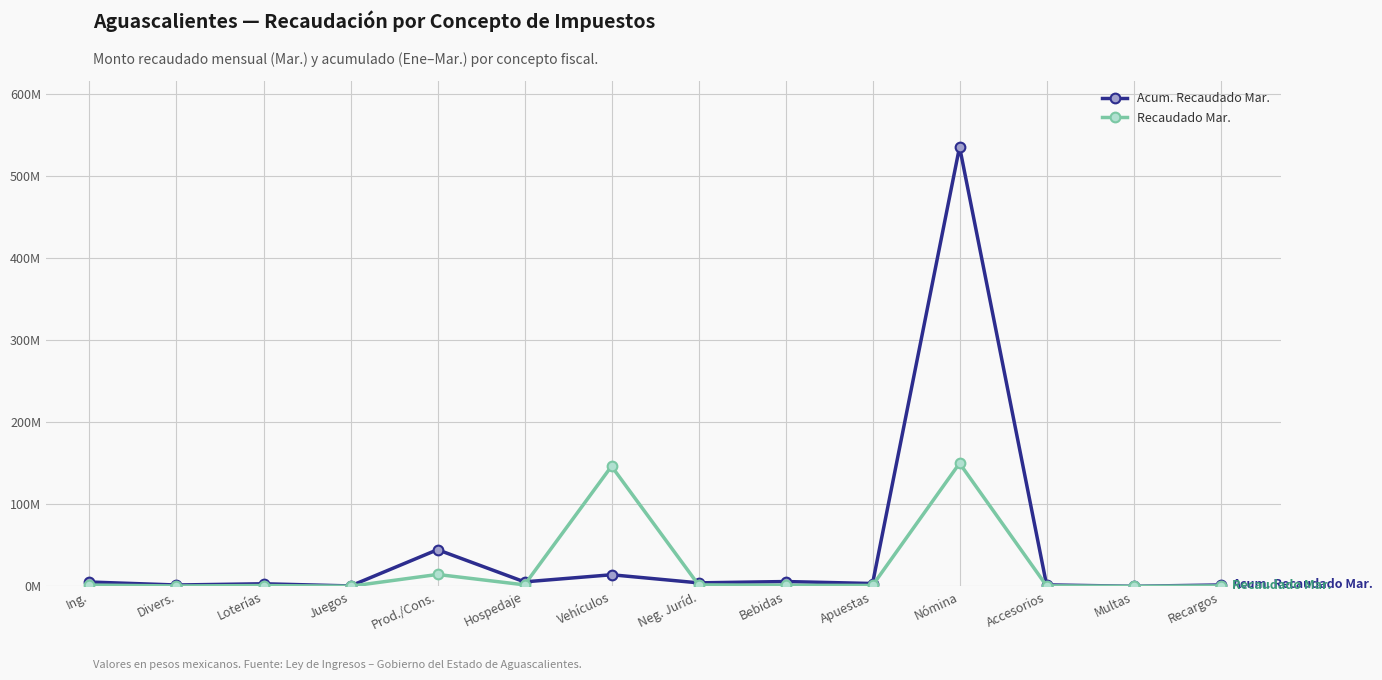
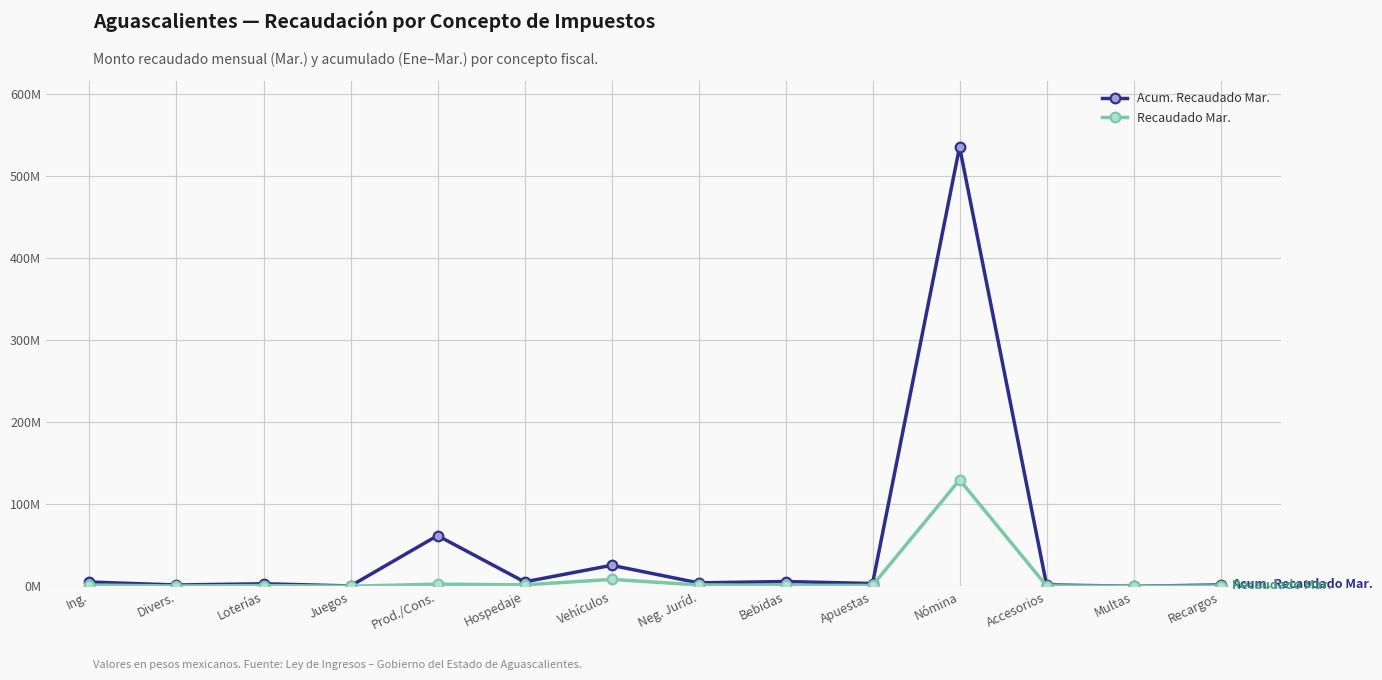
  {
    "Acum. Recaudado Mar.": {
      "Ing.": 10000000,
-     "Prod./Cons.": 40000000,
+     "Prod./Cons.": 60000000,
      "Hospedaje": 10000000,
-     "Vehículos": 10000000,
+     "Vehículos": 30000000,
      "Bebidas": 10000000,
      "Nómina": 540000000
    },
    "Recaudado Mar.": {
      "Ing.": 0,
-     "Prod./Cons.": 10000000,
+     "Prod./Cons.": 0,
      "Hospedaje": 0,
-     "Vehículos": 150000000,
+     "Vehículos": 10000000,
      "Bebidas": 0,
-     "Nómina": 150000000
+     "Nómina": 130000000
    }
  }
